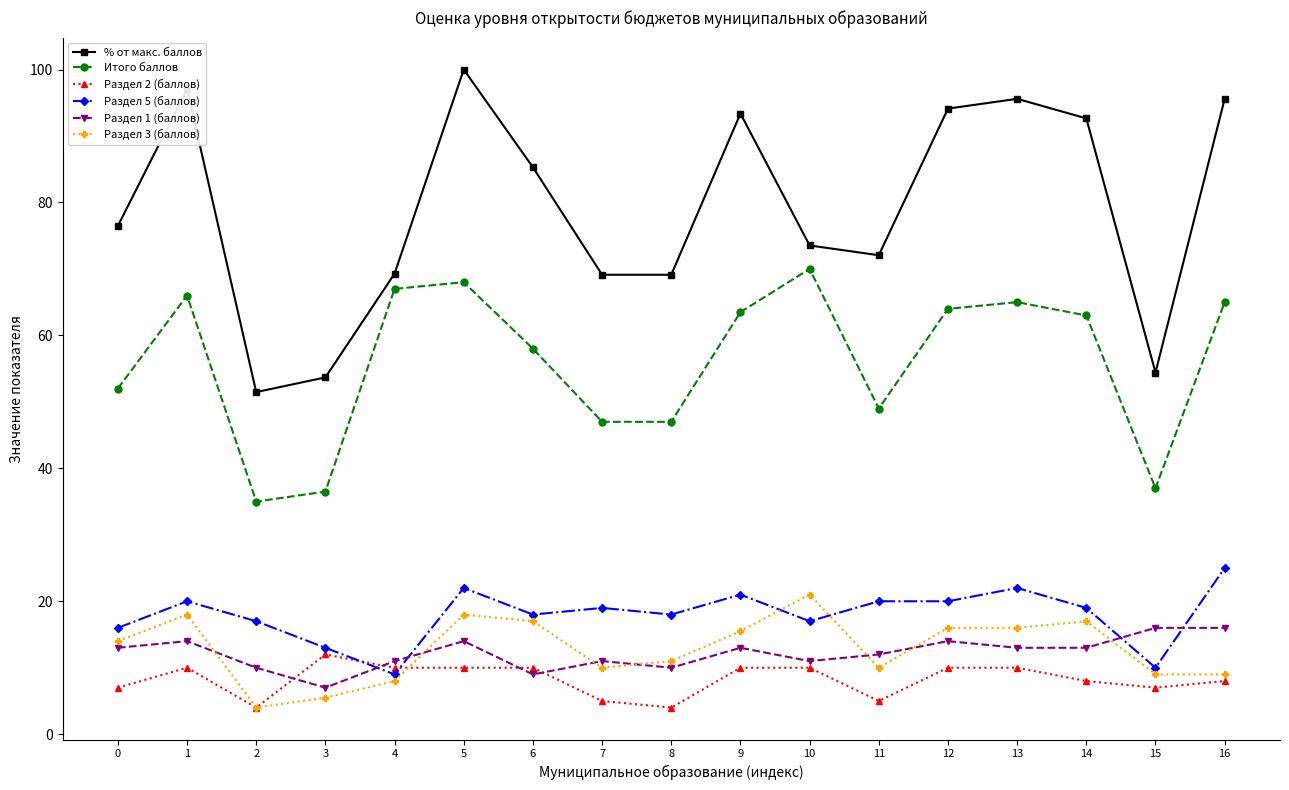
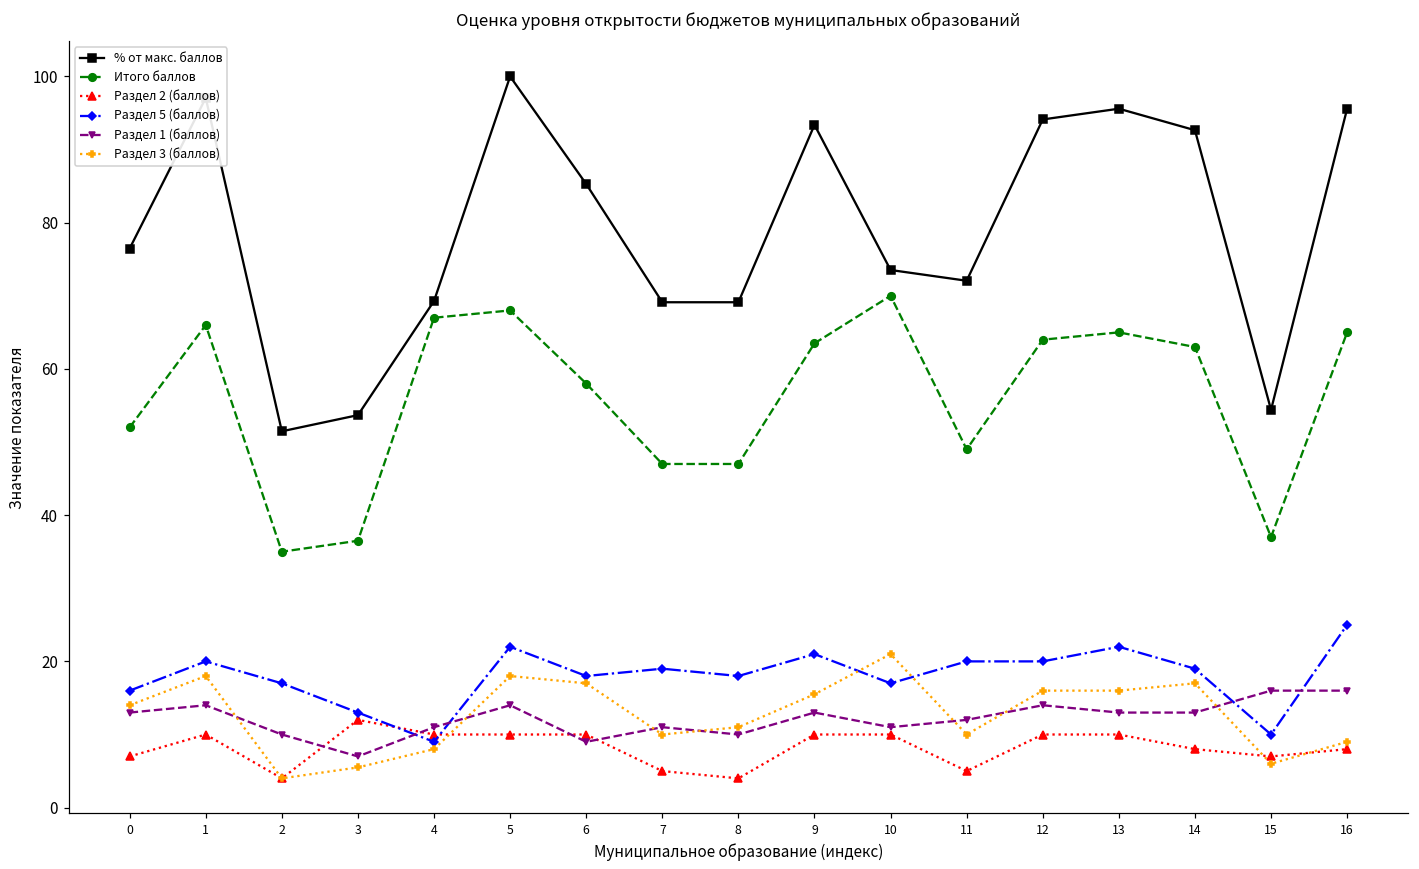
  {
    "% от макс. баллов": {
      "0": 76,
      "2": 51,
      "3": 54,
      "4": 69,
      "5": 100,
      "6": 85,
      "7": 69,
      "8": 69,
      "9": 93,
      "10": 74,
      "11": 72,
      "12": 94,
      "13": 96,
      "14": 93,
      "15": 54,
      "16": 96
    },
    "Итого баллов": {
      "0": 52,
      "1": 66,
      "2": 35,
      "3": 37,
      "4": 67,
      "5": 68,
      "6": 58,
      "7": 47,
      "8": 47,
      "9": 64,
      "10": 70,
      "11": 49,
      "12": 64,
      "13": 65,
      "14": 63,
      "15": 37,
      "16": 65
    },
    "Раздел 2 (баллов)": {
      "0": 7,
      "1": 10,
      "3": 12,
      "4": 10,
      "5": 10,
      "6": 10,
      "7": 5,
      "8": 4,
      "9": 10,
      "10": 10,
      "11": 5,
      "12": 10,
      "13": 10,
      "14": 8,
      "15": 7,
      "16": 8
    },
    "Раздел 5 (баллов)": {
      "0": 16,
      "1": 20,
      "2": 17,
      "3": 13,
      "4": 9,
      "5": 22,
      "6": 18,
      "7": 19,
      "8": 18,
      "9": 21,
      "10": 17,
      "11": 20,
      "12": 20,
      "13": 22,
      "14": 19,
      "15": 10,
      "16": 25
    },
    "Раздел 1 (баллов)": {
      "0": 13,
      "1": 14,
      "2": 10,
      "3": 7,
      "4": 11,
      "5": 14,
      "6": 9,
      "7": 11,
      "8": 10,
      "9": 13,
      "10": 11,
      "11": 12,
      "12": 14,
      "13": 13,
      "14": 13,
      "15": 16,
      "16": 16
    },
    "Раздел 3 (баллов)": {
      "0": 14,
      "1": 18,
      "3": 6,
      "4": 8,
      "5": 18,
      "6": 17,
      "7": 10,
      "8": 11,
      "9": 16,
      "10": 21,
      "11": 10,
      "12": 16,
      "13": 16,
      "14": 17,
-     "15": 9,
+     "15": 6,
      "16": 9
    }
  }
